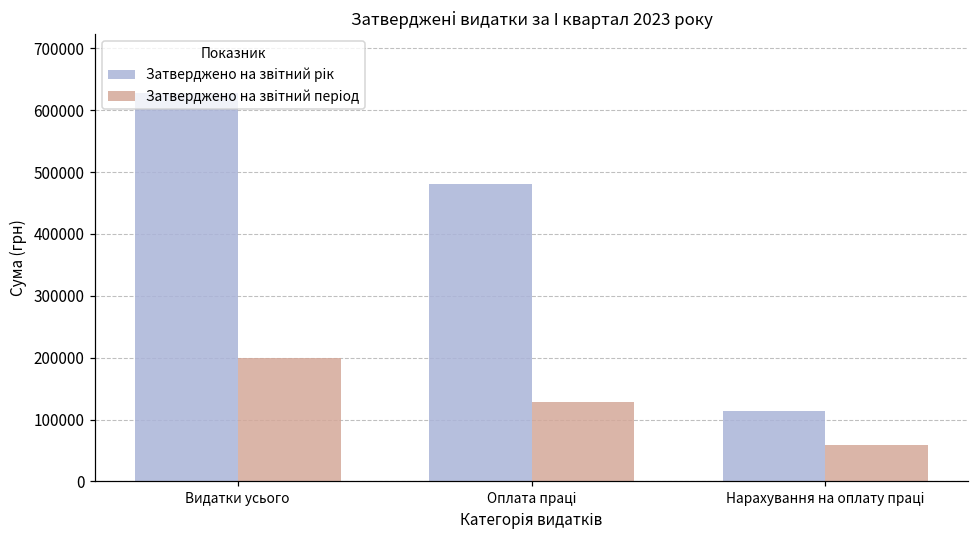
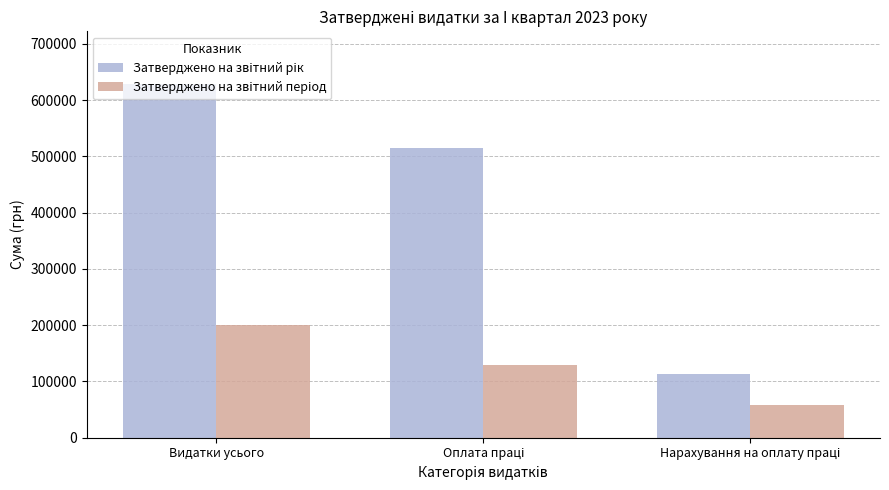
  {
    "Затверджено на звітний рік": {
-     "Оплата праці": 480000,
+     "Оплата праці": 510000,
      "Нарахування на оплату праці": 110000
    },
    "Затверджено на звітний період": {
      "Видатки усього": 200000,
      "Оплата праці": 130000,
      "Нарахування на оплату праці": 60000
    }
  }
